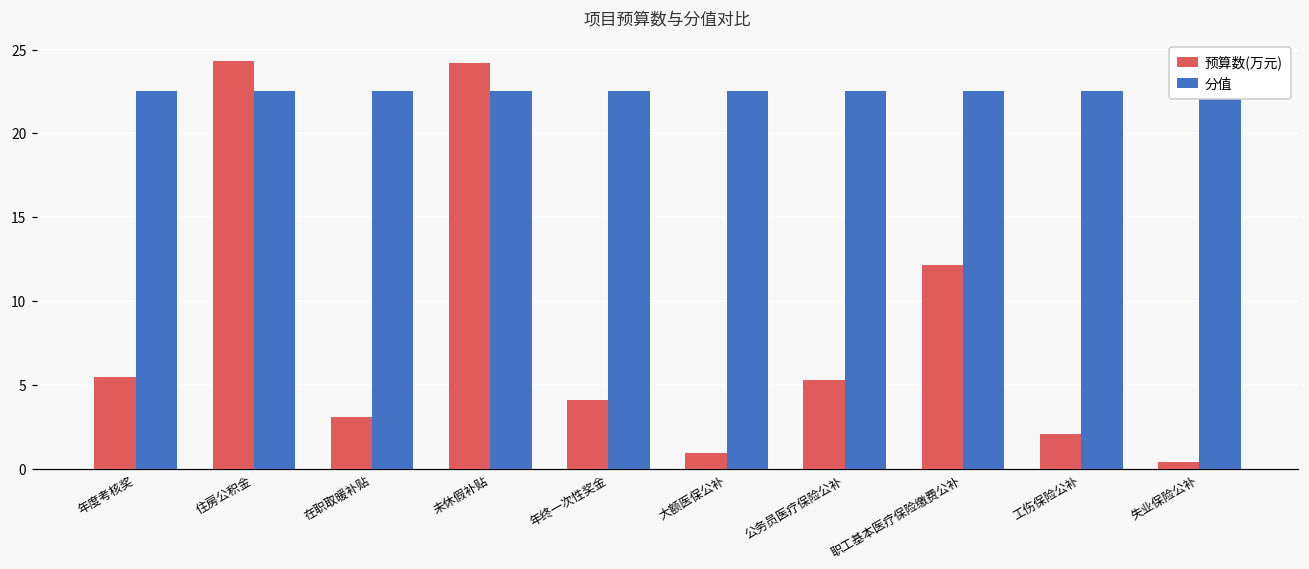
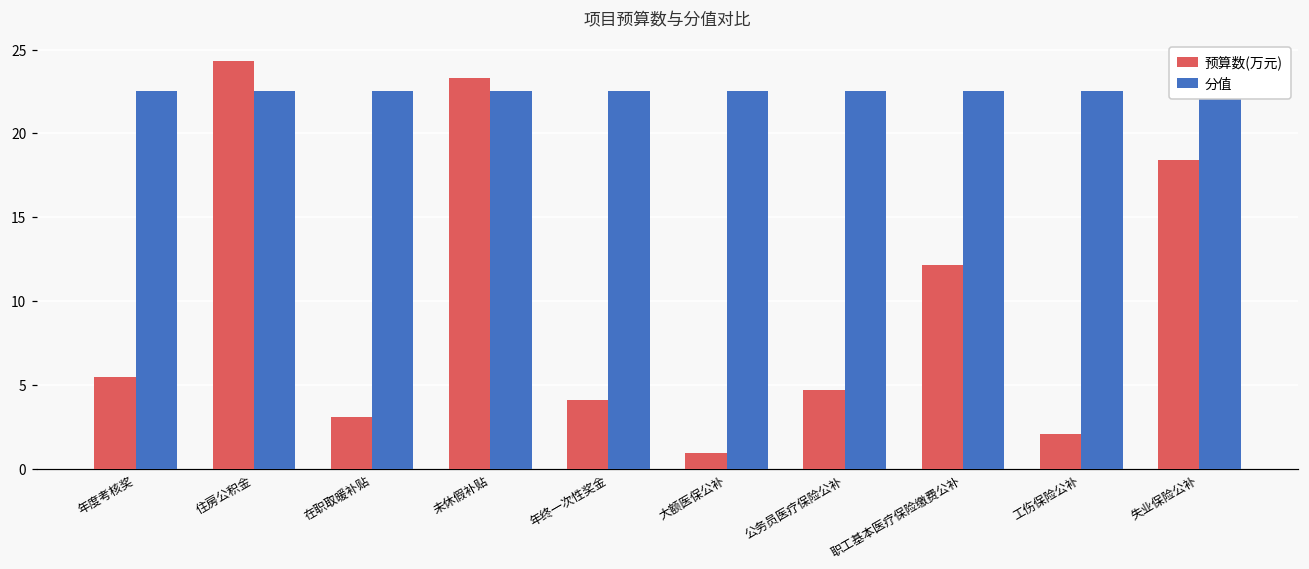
  {
    "预算数(万元)": {
      "年度考核奖": 5.5,
      "住房公积金": 24.3,
      "在职取暖补贴": 3.1,
-     "未休假补贴": 24.2,
+     "未休假补贴": 23.3,
      "年终一次性奖金": 4.1,
      "大额医保公补": 1.0,
-     "公务员医疗保险公补": 5.3,
+     "公务员医疗保险公补": 4.7,
      "职工基本医疗保险缴费公补": 12.2,
      "工伤保险公补": 2.1,
-     "失业保险公补": 0.4
+     "失业保险公补": 18.4
    },
    "分值": {
      "年度考核奖": 22.5,
      "住房公积金": 22.5,
      "在职取暖补贴": 22.5,
      "未休假补贴": 22.5,
      "年终一次性奖金": 22.5,
      "大额医保公补": 22.5,
      "公务员医疗保险公补": 22.5,
      "职工基本医疗保险缴费公补": 22.5,
      "工伤保险公补": 22.5
    }
  }
